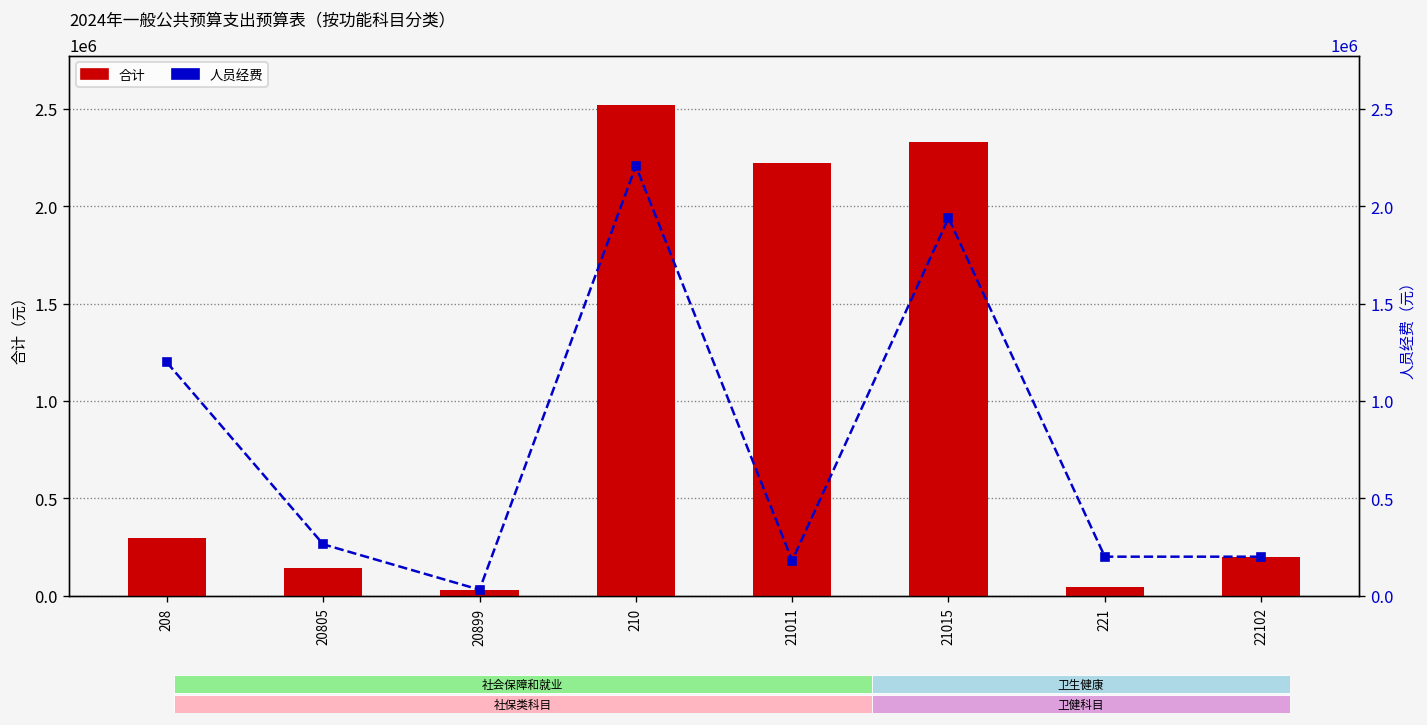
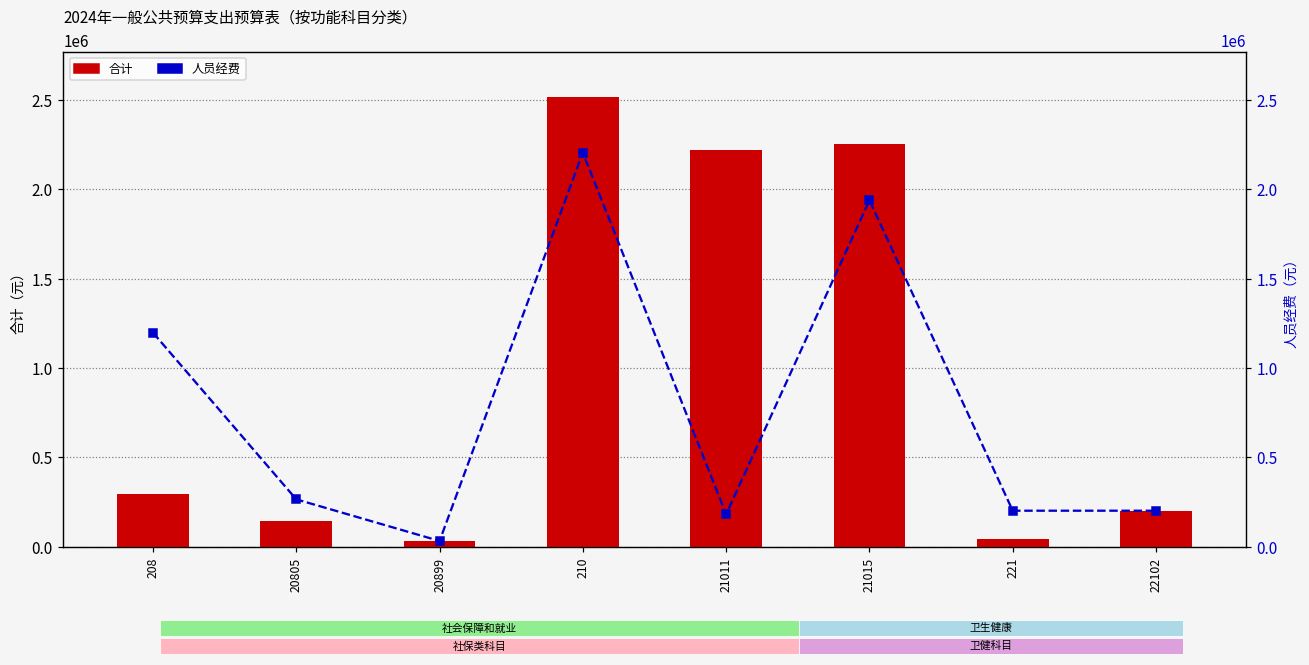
  {
    "合计": {
      "208": 300000,
      "20805": 140000,
      "20899": 30000,
      "210": 2520000,
      "21011": 2220000,
-     "21015": 2330000,
+     "21015": 2250000,
      "221": 40000,
      "22102": 200000
    },
    "人员经费": {
      "208": 1200000,
      "20805": 260000,
      "20899": 30000,
      "210": 2210000,
      "21011": 180000,
      "21015": 1940000,
      "221": 200000,
      "22102": 200000
    }
  }
